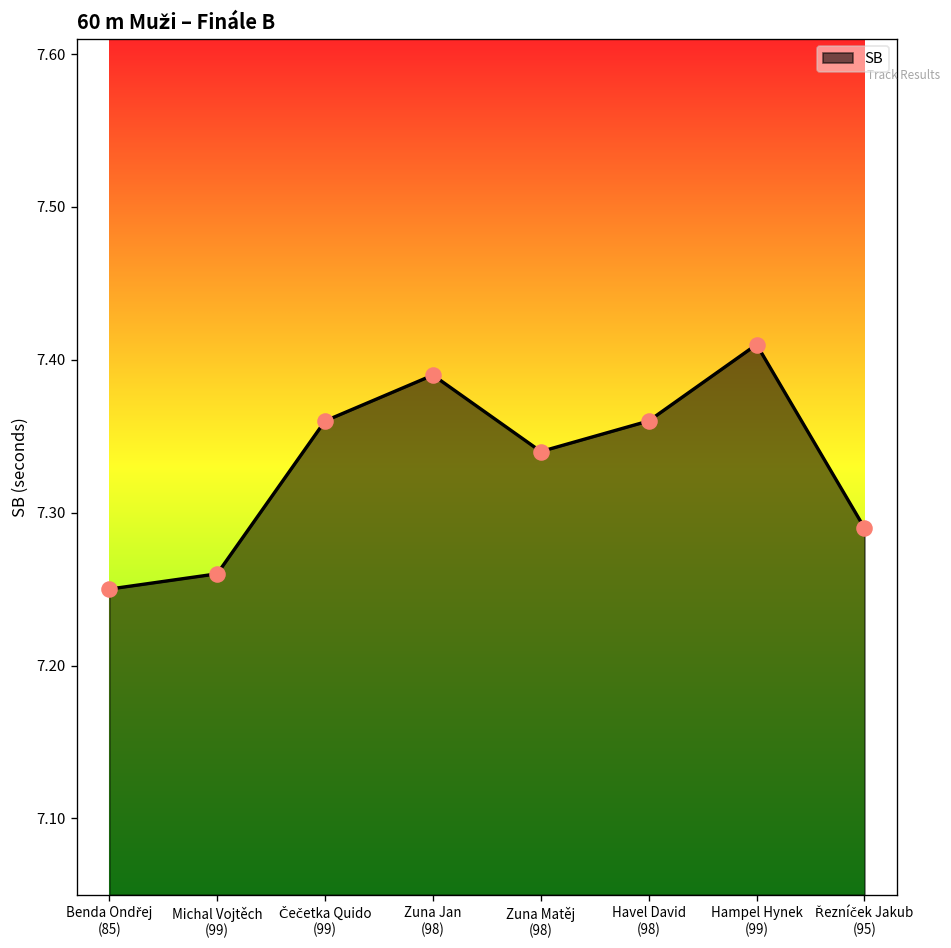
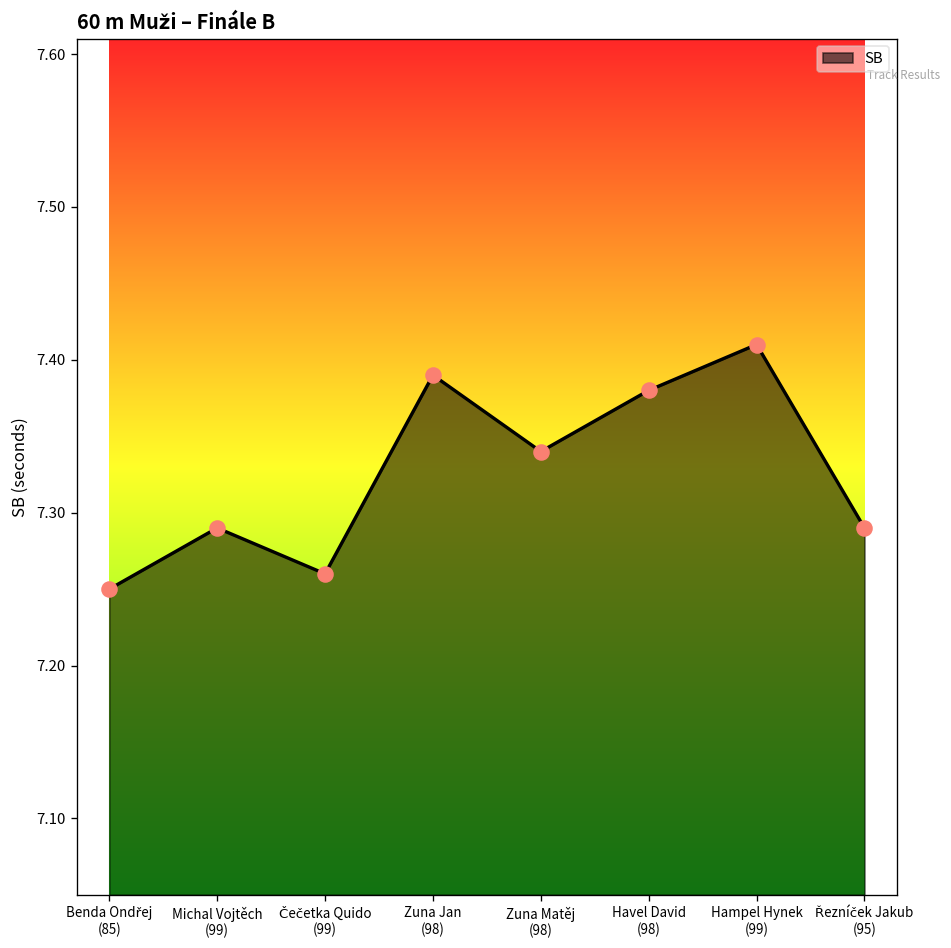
  {
    "Benda Ondřej (85)": 7.25,
-   "Michal Vojtěch (99)": 7.26,
-   "Čečetka Quido (99)": 7.36,
+   "Michal Vojtěch (99)": 7.29,
+   "Čečetka Quido (99)": 7.26,
    "Zuna Jan (98)": 7.39,
    "Zuna Matěj (98)": 7.34,
-   "Havel David (98)": 7.36,
+   "Havel David (98)": 7.38,
    "Hampel Hynek (99)": 7.41,
    "Řezníček Jakub (95)": 7.29
  }
